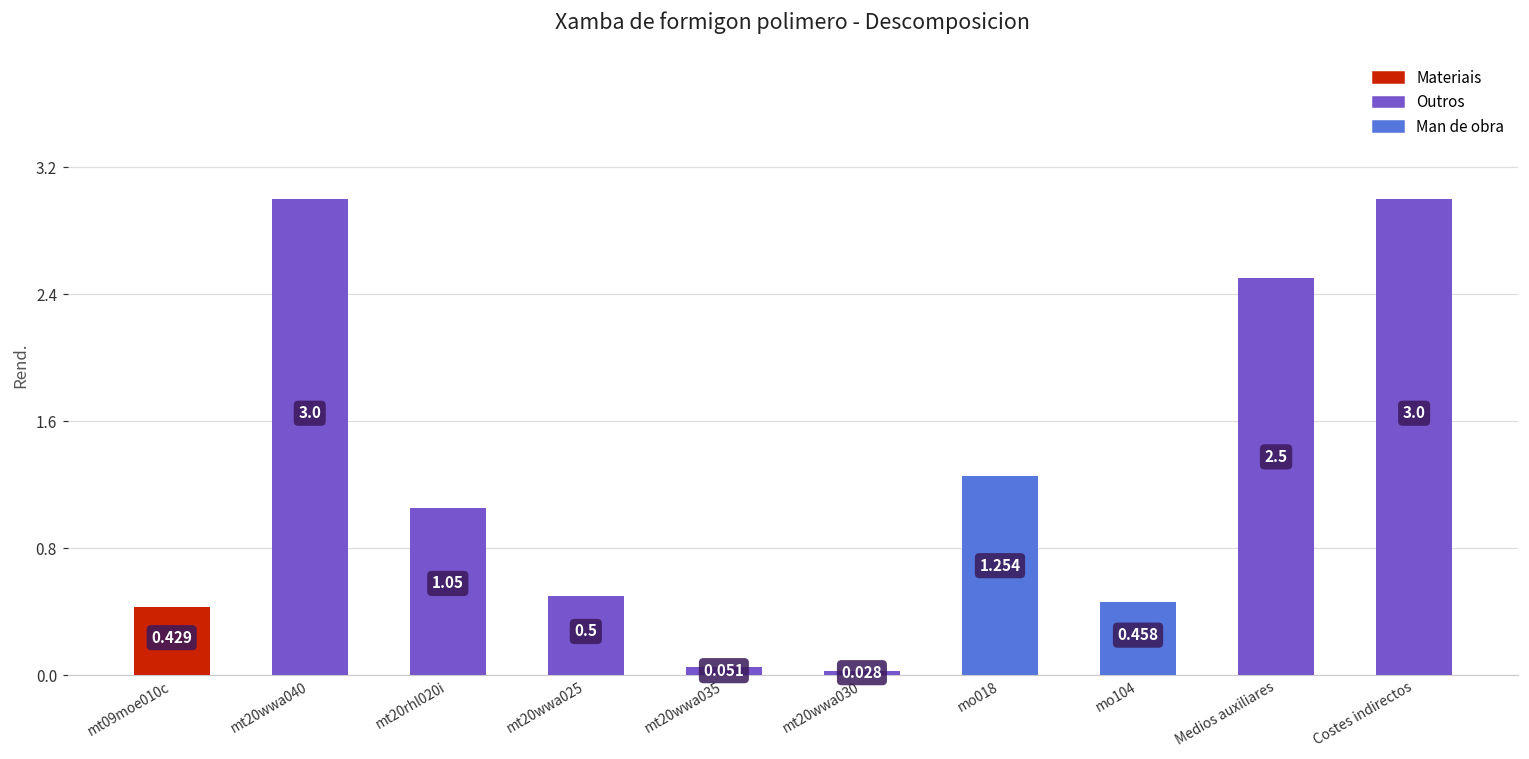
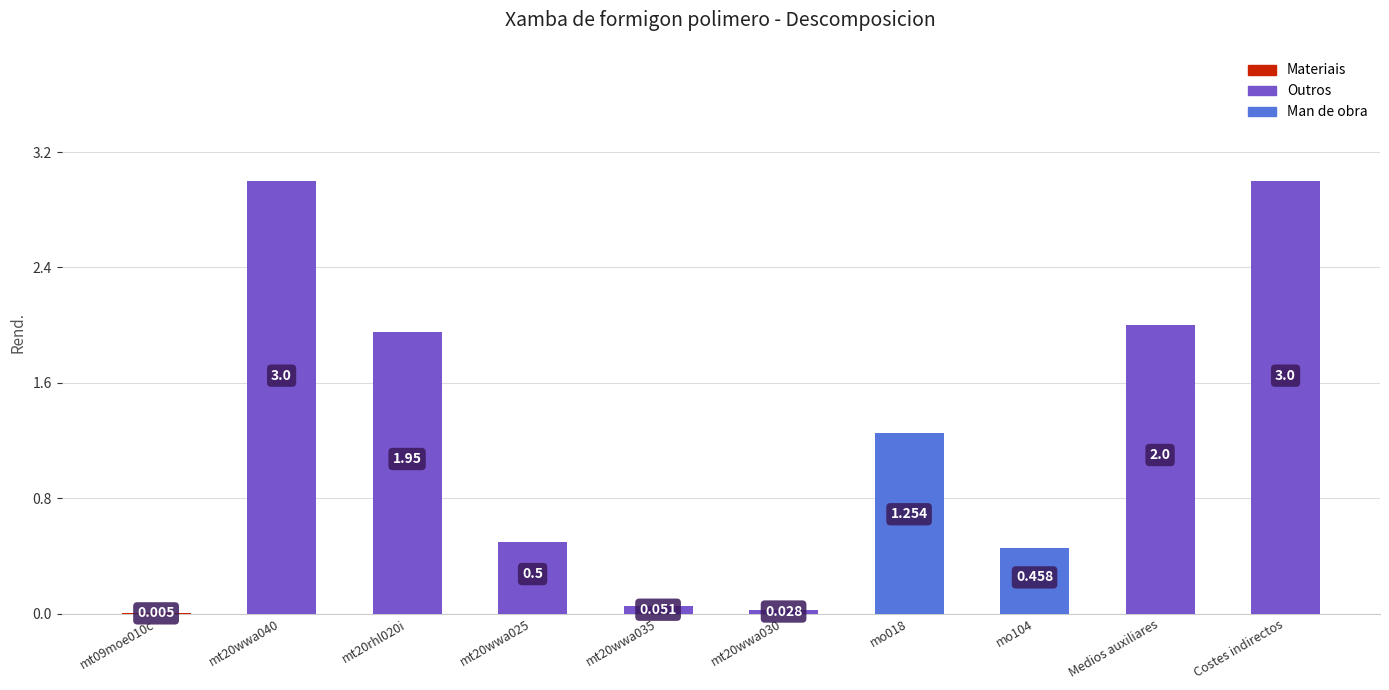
  {
-   "mt09moe010c": 0.429,
-   "mt20rhl020i": 1.05,
-   "Medios auxiliares": 2.5
+   "mt09moe010c": 0.005,
+   "mt20rhl020i": 1.95,
+   "Medios auxiliares": 2.0
  }
